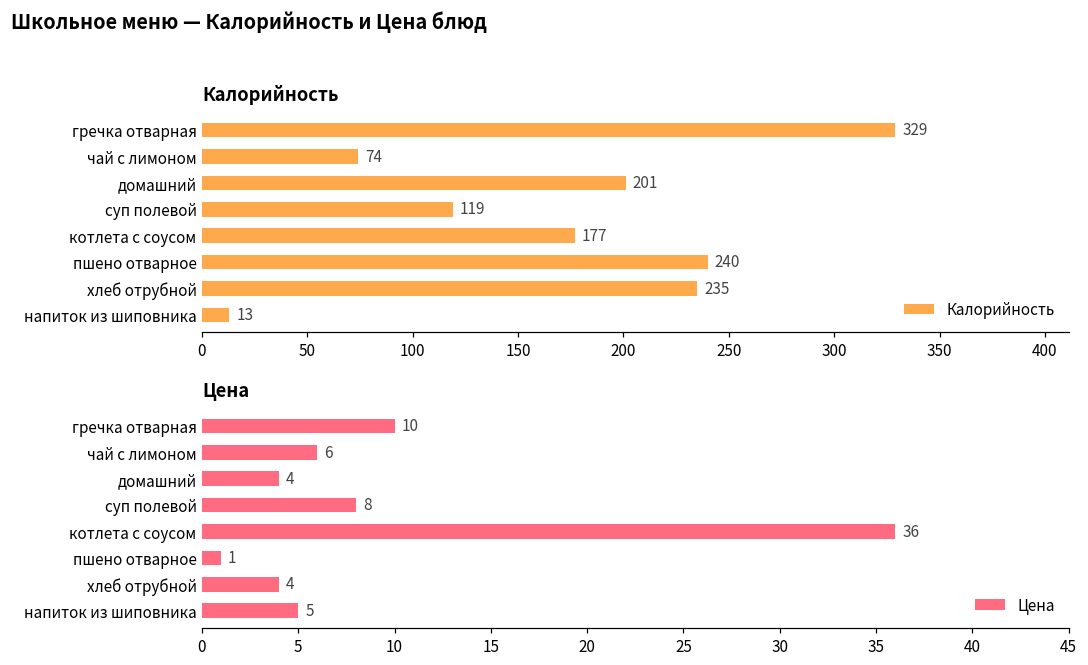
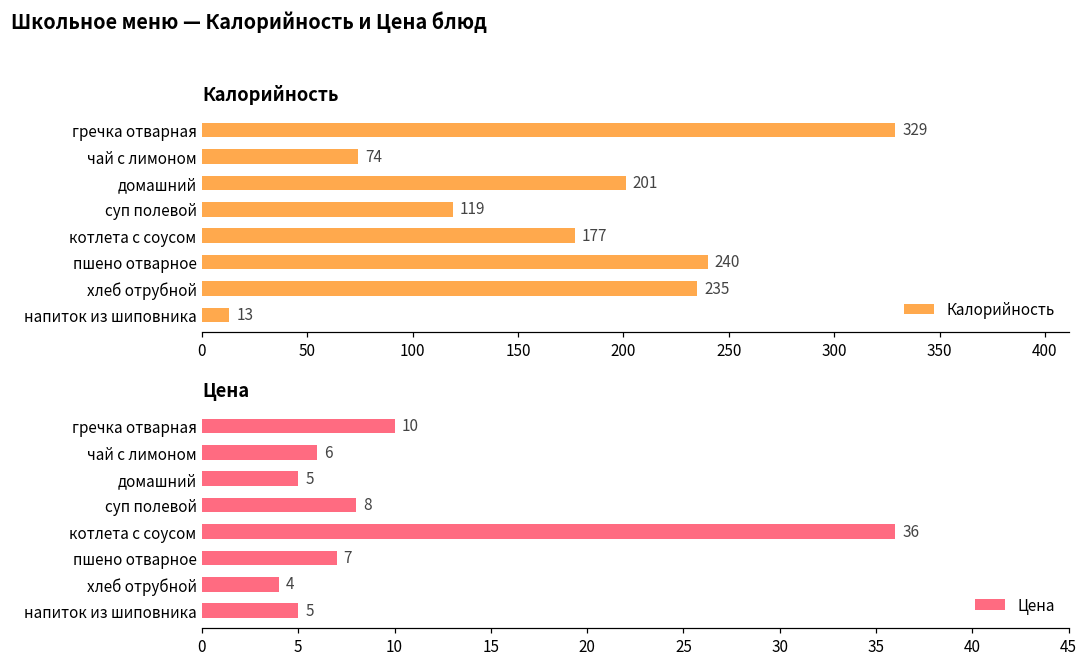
  {
    "Калорийность": {
      "гречка отварная": 329,
      "чай с лимоном": 74,
      "домашний": 201,
      "суп полевой": 119,
      "котлета с соусом": 177,
      "пшено отварное": 240,
      "хлеб отрубной": 235,
      "напиток из шиповника": 13
    },
    "Цена": {
      "гречка отварная": 10,
      "чай с лимоном": 6,
-     "домашний": 4,
+     "домашний": 5,
      "суп полевой": 8,
      "котлета с соусом": 36,
-     "пшено отварное": 1,
+     "пшено отварное": 7,
      "хлеб отрубной": 4,
      "напиток из шиповника": 5
    }
  }
